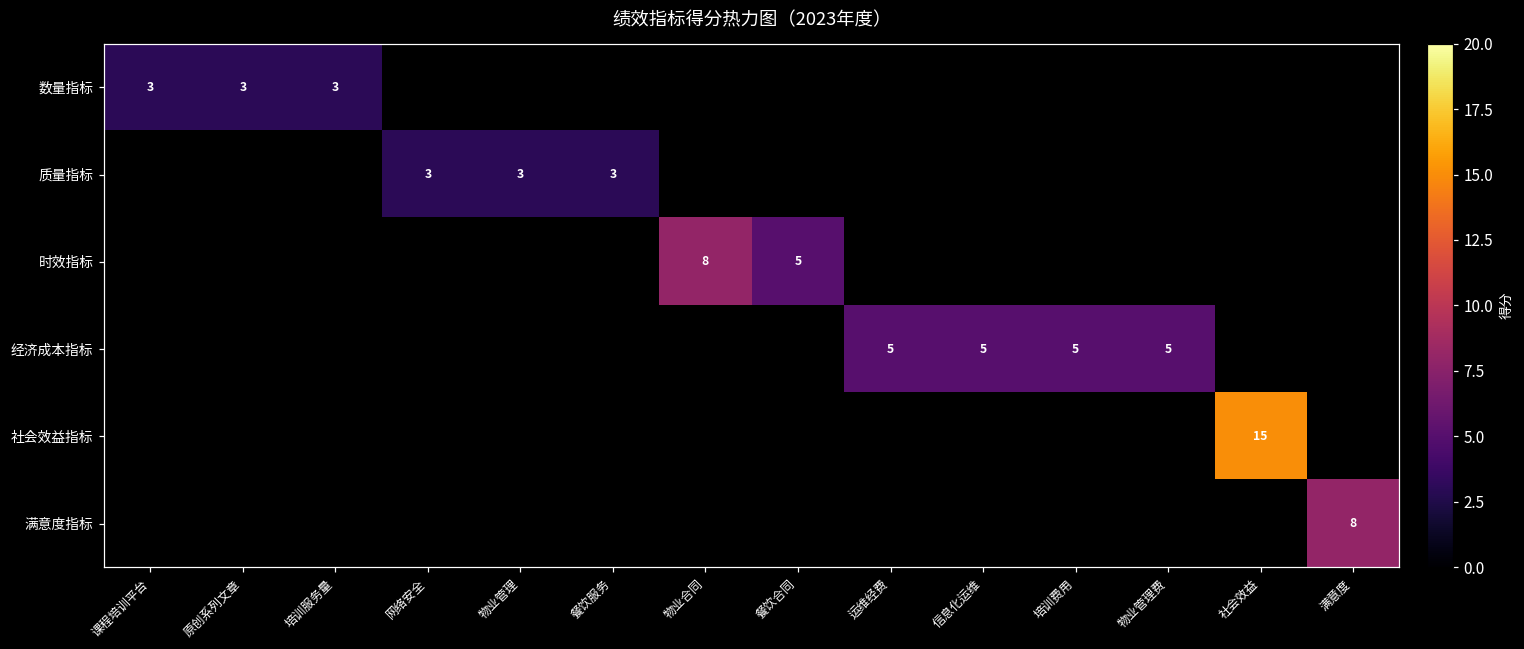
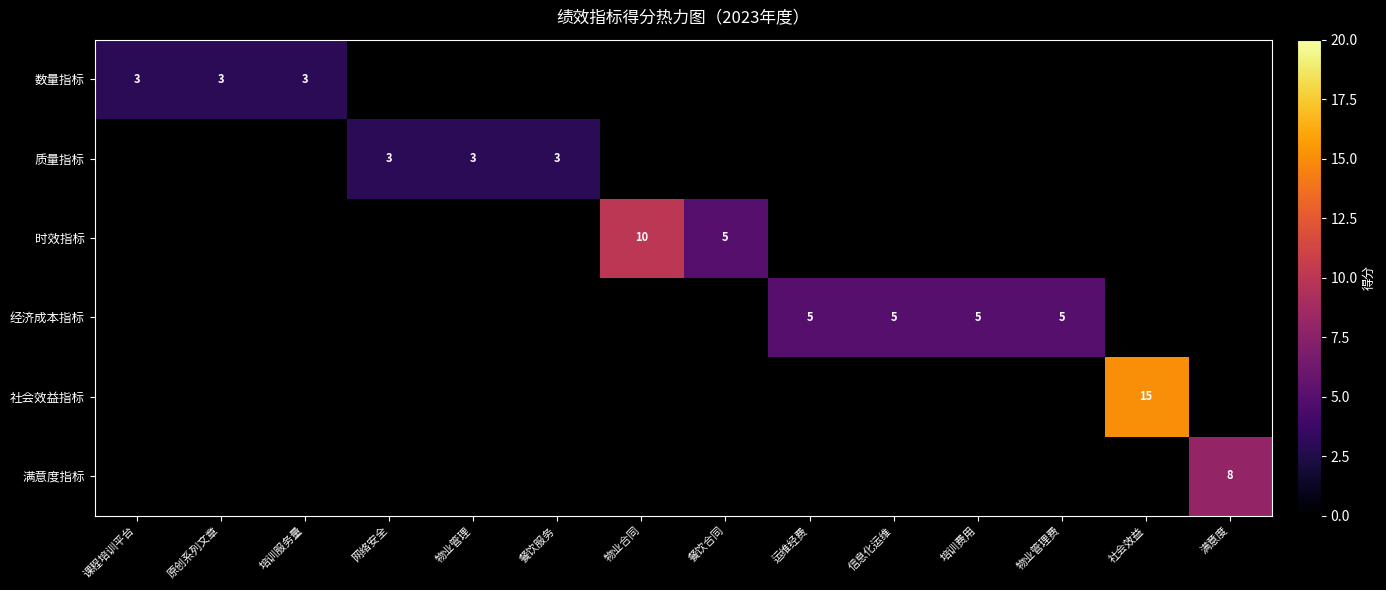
  {
    "数量指标": {
      "课程培训平台": 3,
      "原创系列文章": 3,
      "培训服务量": 3
    },
    "质量指标": {
      "网络安全": 3,
      "物业管理": 3,
      "餐饮服务": 3
    },
    "时效指标": {
-     "物业合同": 8,
+     "物业合同": 10,
      "餐饮合同": 5
    },
    "经济成本指标": {
      "运维经费": 5,
      "信息化运维": 5,
      "培训费用": 5,
      "物业管理费": 5
    },
    "社会效益指标": {
      "社会效益": 15
    },
    "满意度指标": {
      "满意度": 8
    }
  }
